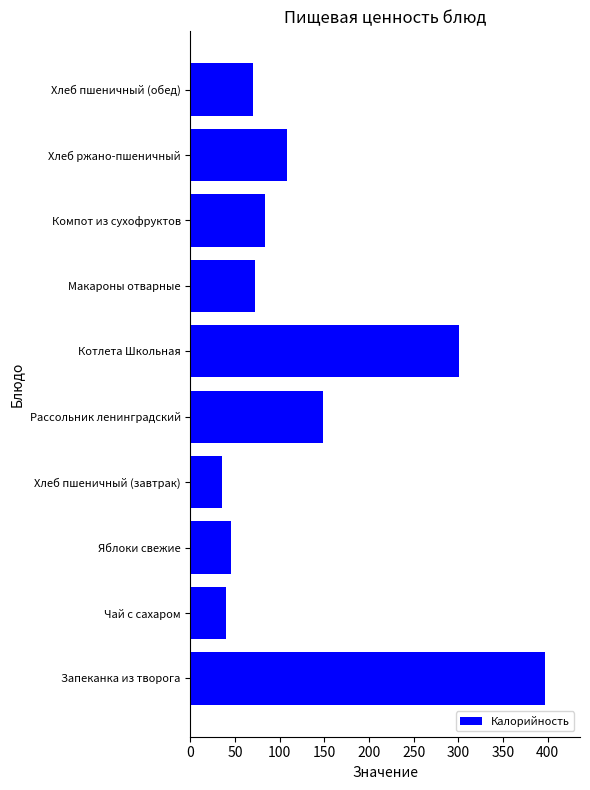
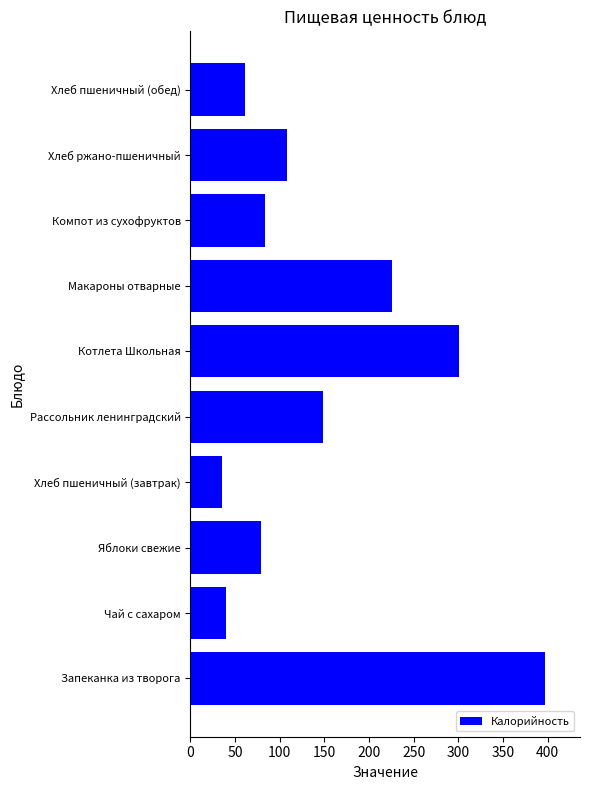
  {
-   "Хлеб пшеничный (обед)": 70,
+   "Хлеб пшеничный (обед)": 60,
    "Хлеб ржано-пшеничный": 110,
    "Компот из сухофруктов": 80,
-   "Макароны отварные": 70,
+   "Макароны отварные": 230,
    "Котлета Школьная": 300,
    "Рассольник ленинградский": 150,
    "Хлеб пшеничный (завтрак)": 40,
-   "Яблоки свежие": 50,
+   "Яблоки свежие": 80,
    "Чай с сахаром": 40,
    "Запеканка из творога": 400
  }
